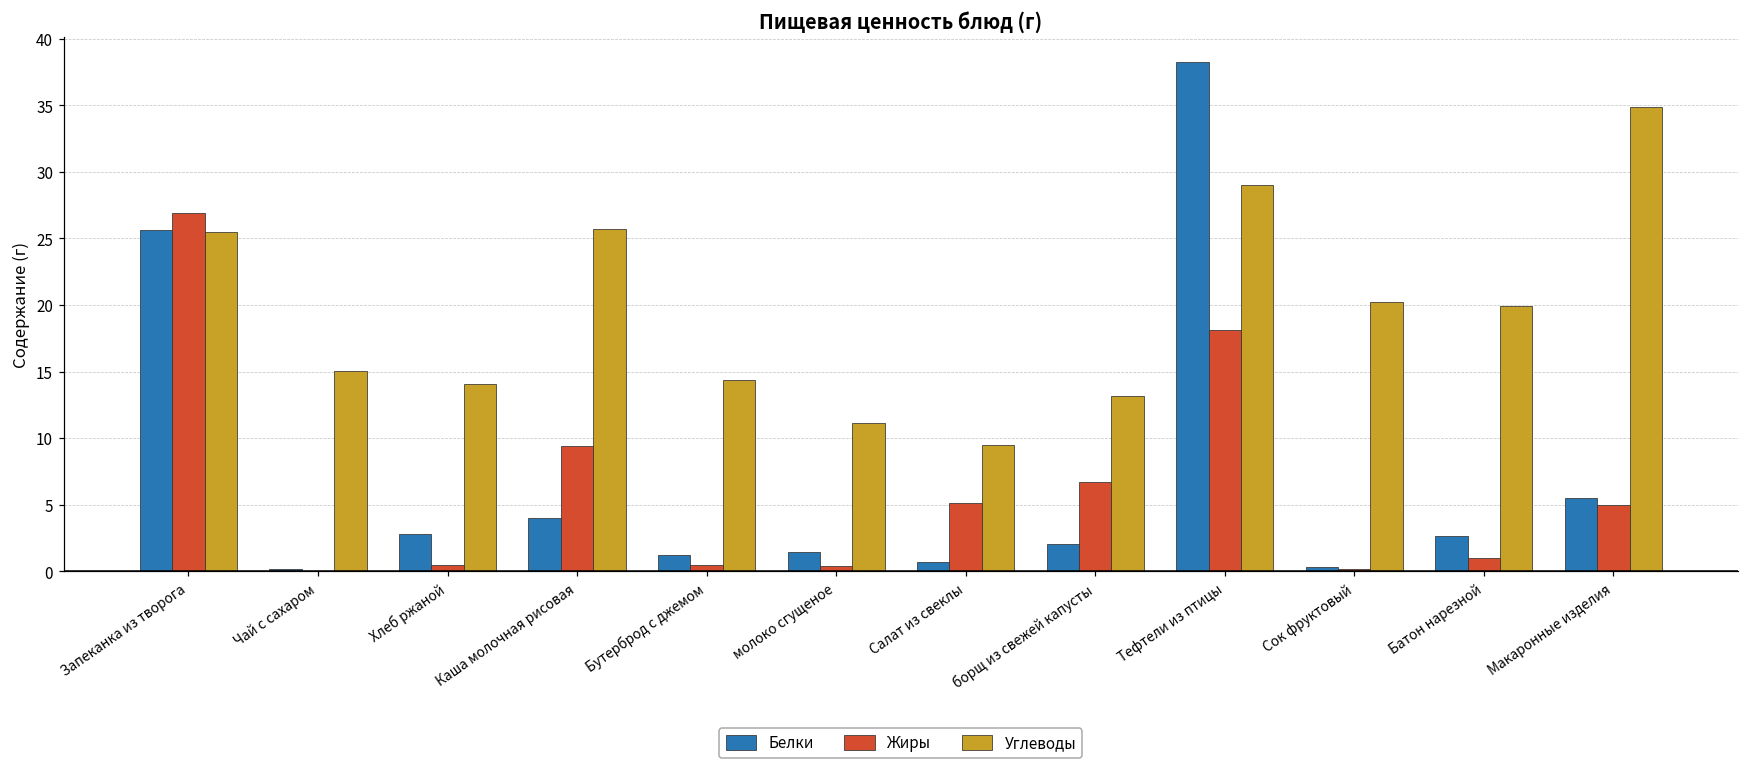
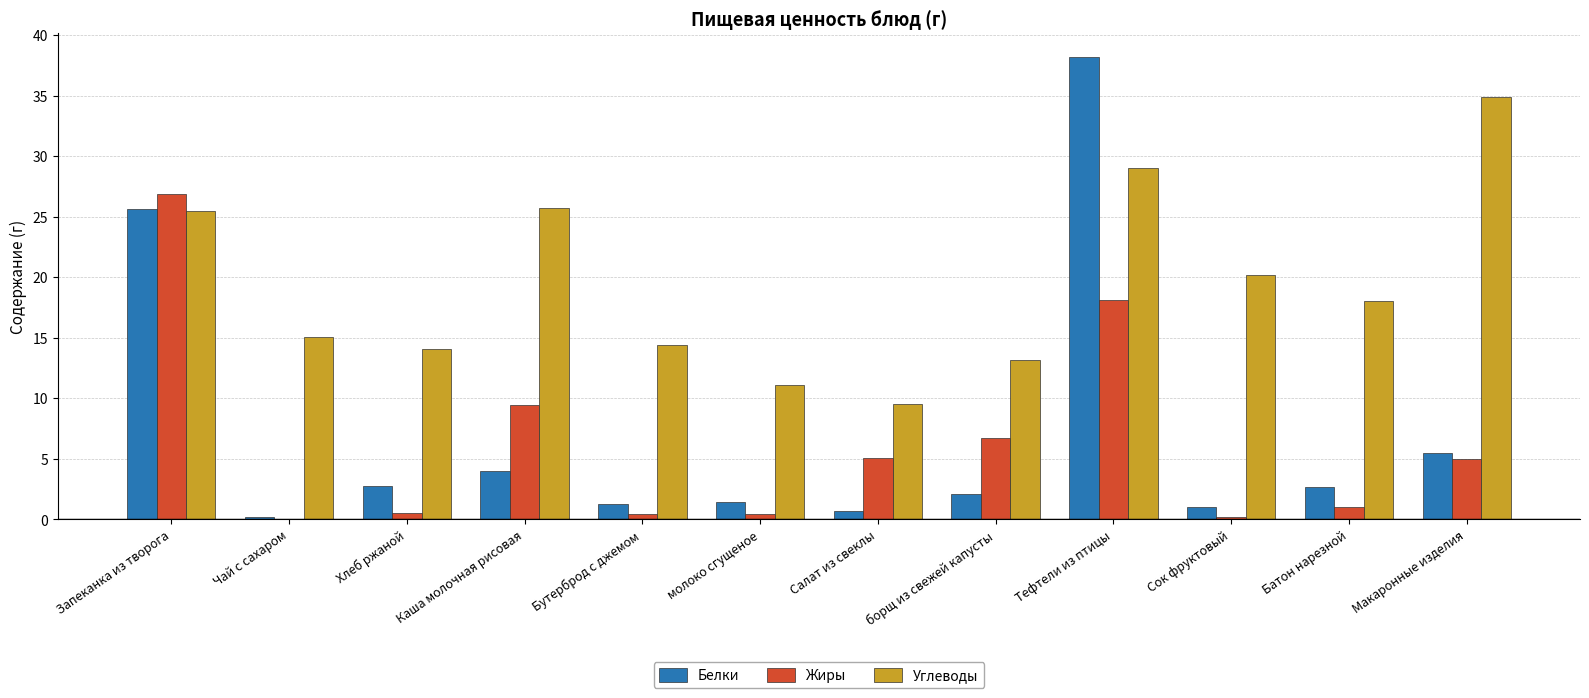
  {
    "Белки": {
      "Запеканка из творога": 25.6,
      "Хлеб ржаной": 2.8,
      "Каша молочная рисовая": 4.0,
      "Бутерброд с джемом": 1.2,
      "молоко сгущеное": 1.4,
      "Салат из свеклы": 0.7,
      "борщ из свежей капусты": 2.1,
      "Тефтели из птицы": 38.2,
-     "Сок фруктовый": 0.3,
+     "Сок фруктовый": 1.0,
      "Батон нарезной": 2.7,
      "Макаронные изделия": 5.5
    },
    "Жиры": {
      "Запеканка из творога": 26.9,
      "Хлеб ржаной": 0.5,
      "Каша молочная рисовая": 9.4,
      "Бутерброд с джемом": 0.5,
      "молоко сгущеное": 0.4,
      "Салат из свеклы": 5.1,
      "борщ из свежей капусты": 6.7,
      "Тефтели из птицы": 18.1,
      "Батон нарезной": 1.0,
      "Макаронные изделия": 5.0
    },
    "Углеводы": {
      "Запеканка из творога": 25.5,
      "Чай с сахаром": 15.0,
      "Хлеб ржаной": 14.0,
      "Каша молочная рисовая": 25.7,
      "Бутерброд с джемом": 14.4,
      "молоко сгущеное": 11.1,
      "Салат из свеклы": 9.5,
      "борщ из свежей капусты": 13.2,
      "Тефтели из птицы": 29.0,
      "Сок фруктовый": 20.2,
-     "Батон нарезной": 20.0,
+     "Батон нарезной": 18.0,
      "Макаронные изделия": 34.9
    }
  }
